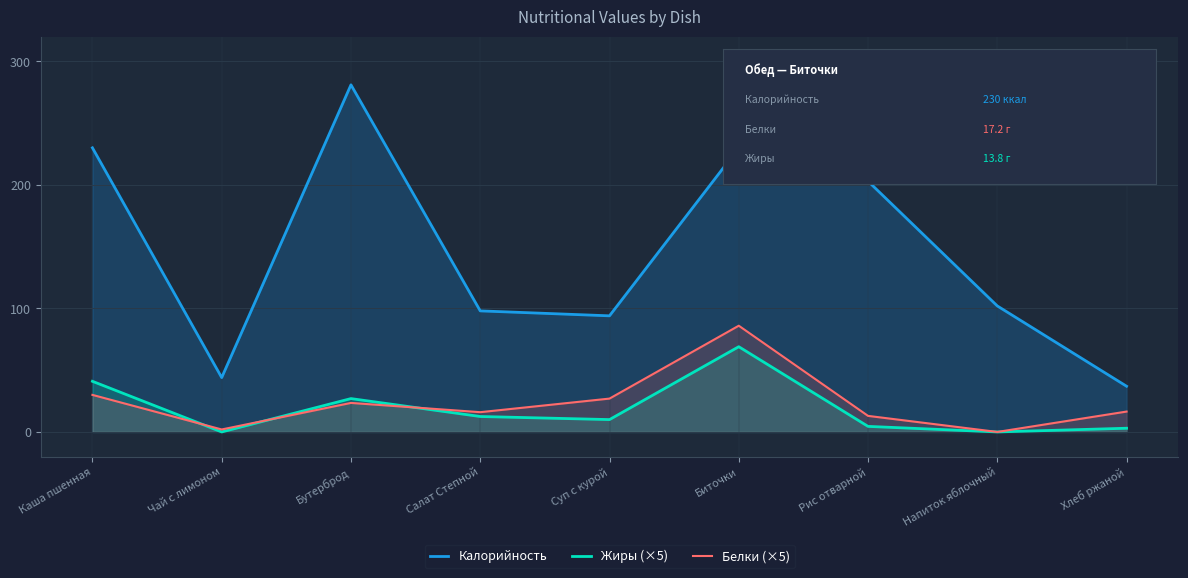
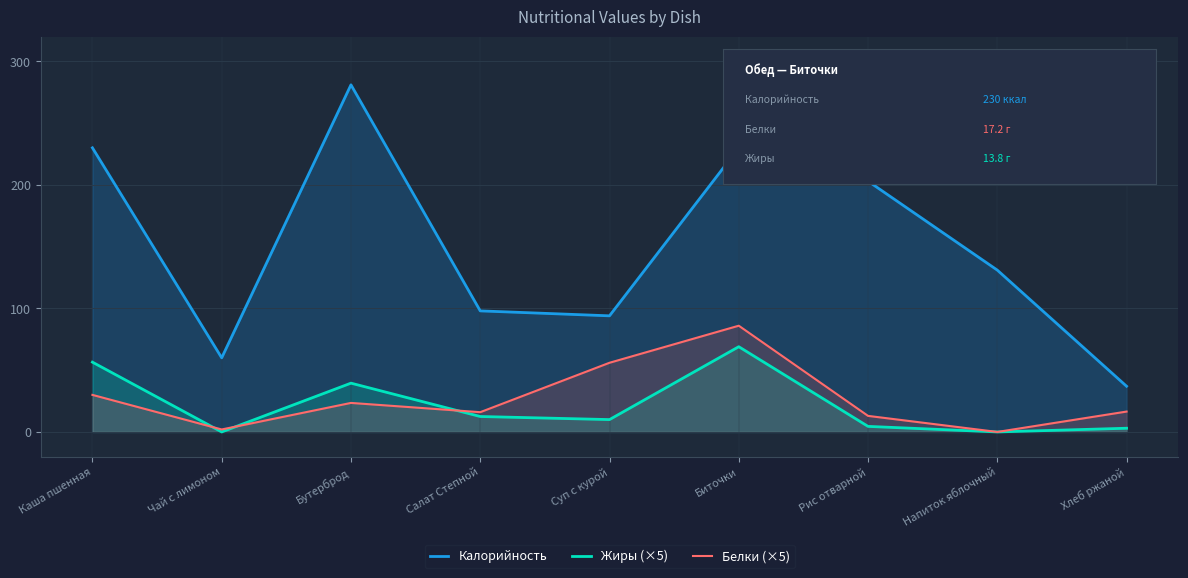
  {
    "Калорийность": {
      "Каша пшенная": 230,
-     "Чай с лимоном": 44,
+     "Чай с лимоном": 60,
      "Бутерброд": 281,
      "Салат Степной": 98,
      "Суп с курой": 94,
      "Биточки": 230,
      "Рис отварной": 203,
-     "Напиток яблочный": 102,
+     "Напиток яблочный": 131,
      "Хлеб ржаной": 37
    },
    "Жиры (×5)": {
-     "Каша пшенная": 41,
-     "Бутерброд": 27,
+     "Каша пшенная": 57,
+     "Бутерброд": 40,
      "Салат Степной": 13,
      "Суп с курой": 10,
      "Биточки": 69,
      "Рис отварной": 5,
      "Хлеб ржаной": 3
    },
    "Белки (×5)": {
      "Каша пшенная": 30,
      "Бутерброд": 24,
      "Салат Степной": 16,
-     "Суп с курой": 27,
+     "Суп с курой": 56,
      "Биточки": 86,
      "Рис отварной": 13,
      "Хлеб ржаной": 17
    }
  }
